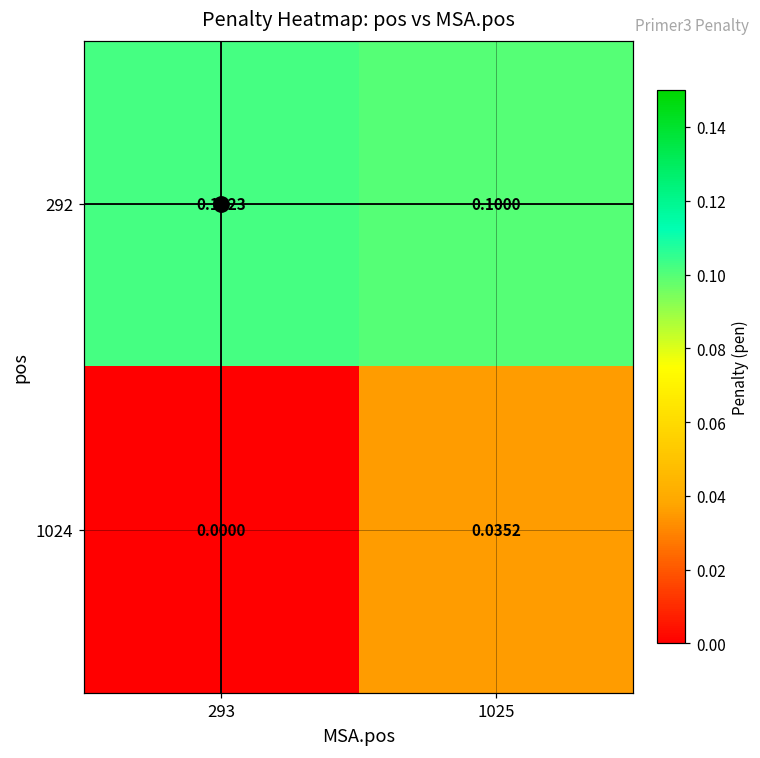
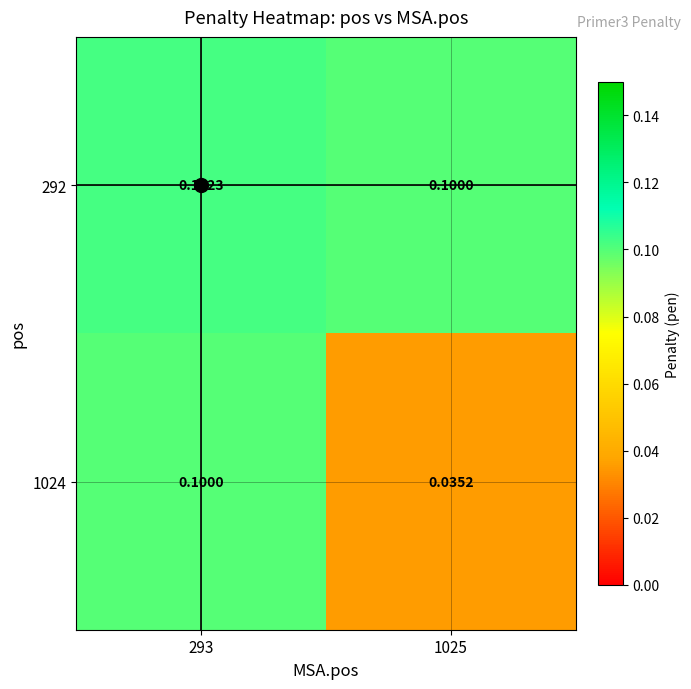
  {
    "292": {
      "1025": 0.1000
    },
    "1024": {
-     "293": 0.0000,
+     "293": 0.1000,
      "1025": 0.0352
    }
  }
